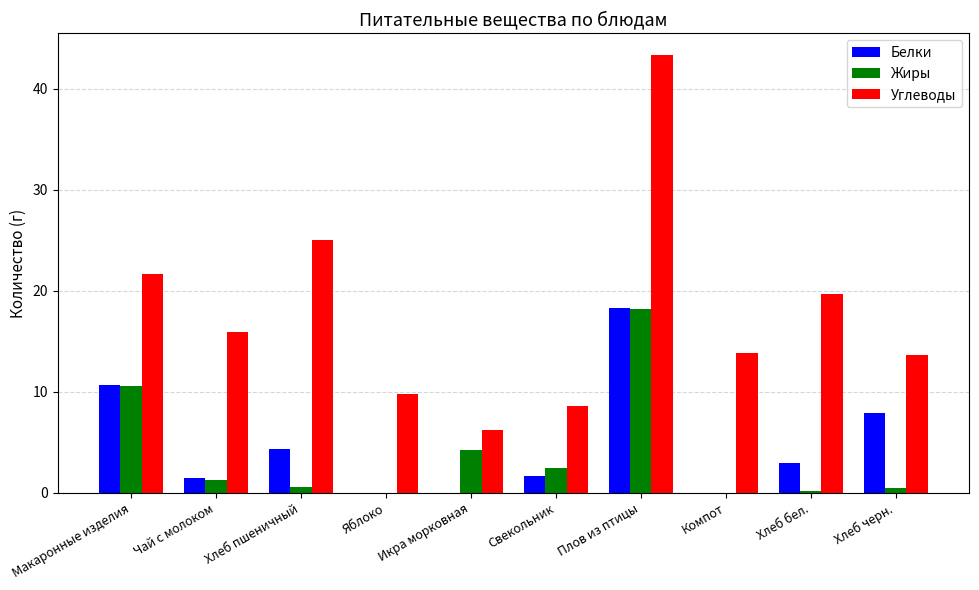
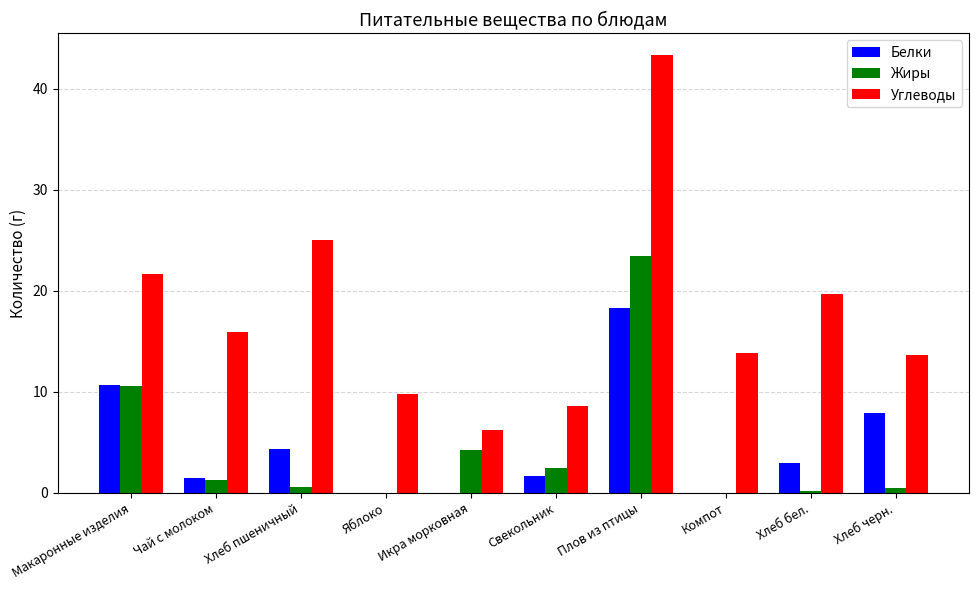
  {
    "Белки": {
      "Макаронные изделия": 10.7,
      "Чай с молоком": 1.5,
      "Хлеб пшеничный": 4.3,
      "Яблоко": 0.0,
      "Икра морковная": 0.0,
      "Свекольник": 1.7,
      "Плов из птицы": 18.3,
      "Компот": 0.0,
      "Хлеб бел.": 3.0,
      "Хлеб черн.": 7.9
    },
    "Жиры": {
      "Макаронные изделия": 10.6,
      "Чай с молоком": 1.3,
      "Хлеб пшеничный": 0.6,
      "Яблоко": 0.0,
      "Икра морковная": 4.2,
      "Свекольник": 2.5,
-     "Плов из птицы": 18.2,
+     "Плов из птицы": 23.4,
      "Компот": 0.0,
      "Хлеб черн.": 0.5
    },
    "Углеводы": {
      "Макаронные изделия": 21.7,
      "Чай с молоком": 15.9,
      "Хлеб пшеничный": 25.0,
      "Яблоко": 9.8,
      "Икра морковная": 6.2,
      "Свекольник": 8.6,
      "Плов из птицы": 43.3,
      "Компот": 13.8,
      "Хлеб бел.": 19.7,
      "Хлеб черн.": 13.6
    }
  }
